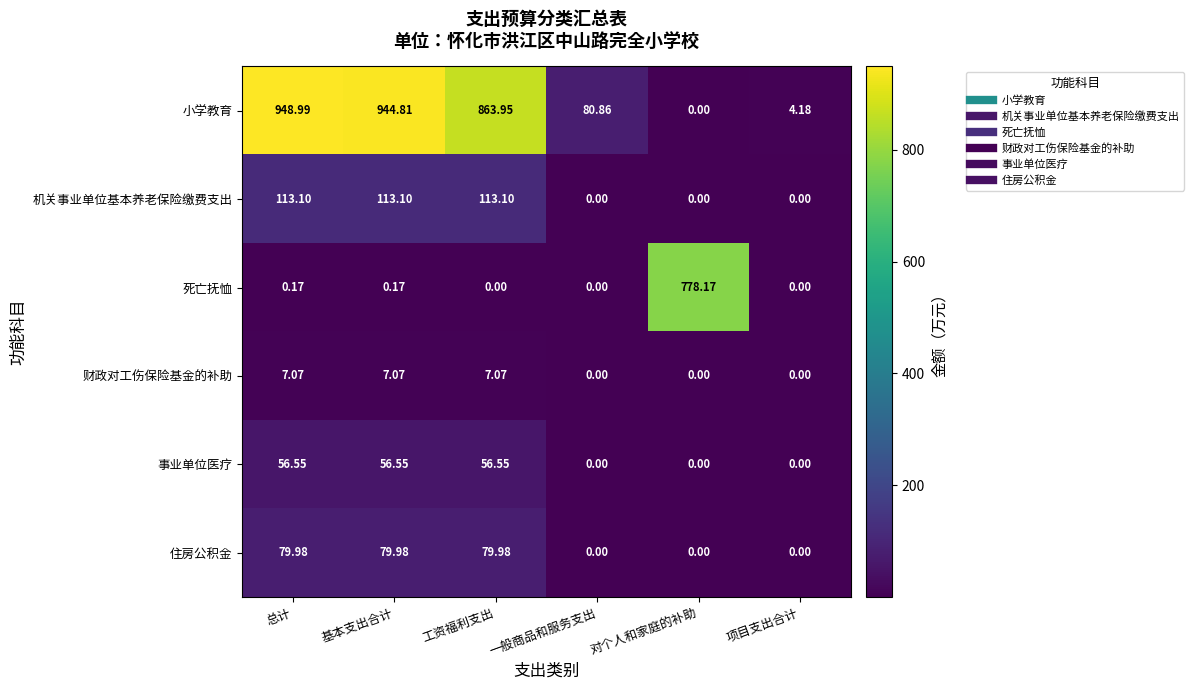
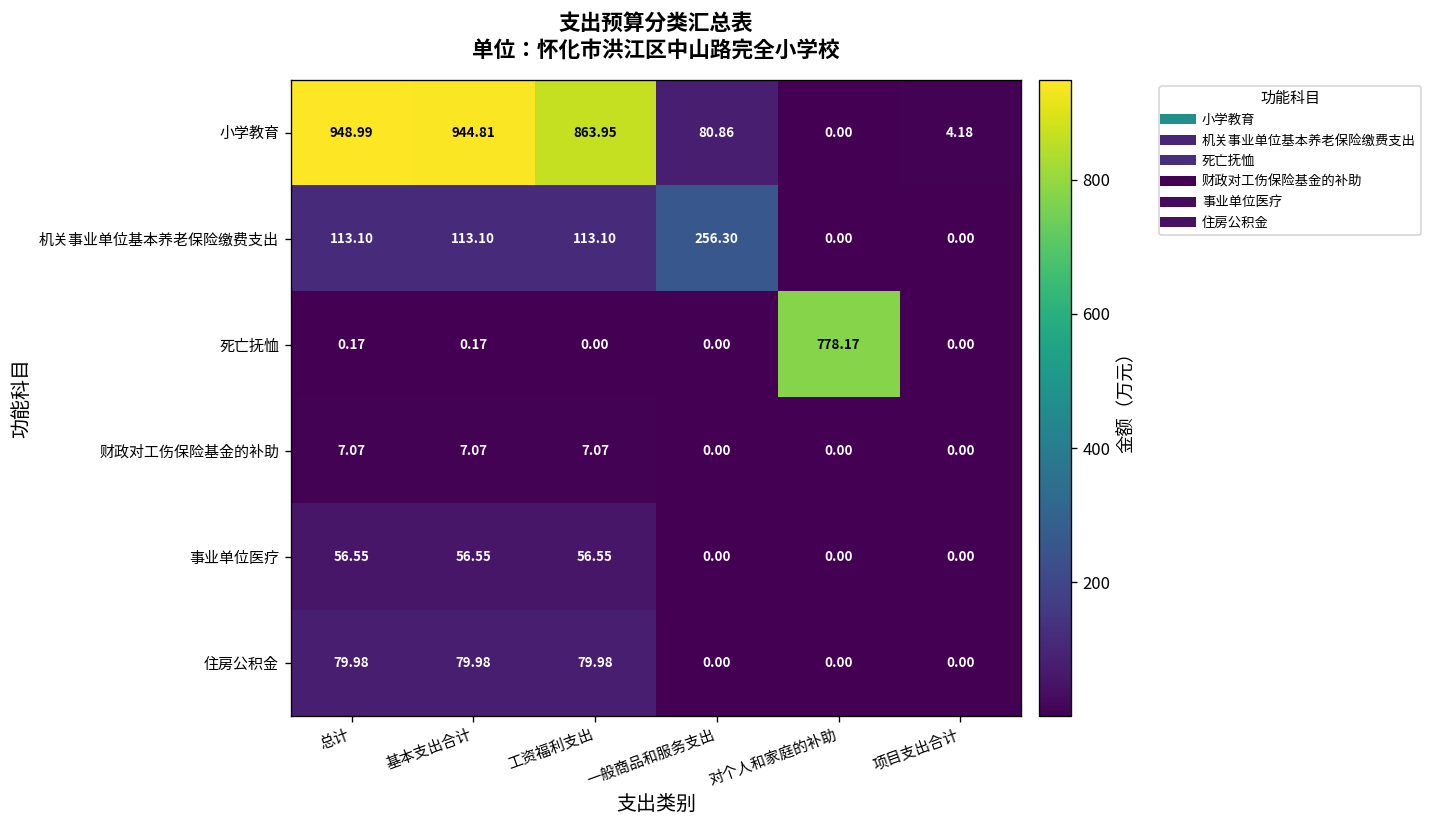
  {
    "小学教育": {
      "总计": 948.99,
      "基本支出合计": 944.81,
      "工资福利支出": 863.95,
      "一般商品和服务支出": 80.86,
      "对个人和家庭的补助": 0.00,
      "项目支出合计": 4.18
    },
    "机关事业单位基本养老保险缴费支出": {
      "总计": 113.10,
      "基本支出合计": 113.10,
      "工资福利支出": 113.10,
-     "一般商品和服务支出": 0.00,
+     "一般商品和服务支出": 256.30,
      "对个人和家庭的补助": 0.00,
      "项目支出合计": 0.00
    },
    "死亡抚恤": {
      "总计": 0.17,
      "基本支出合计": 0.17,
      "工资福利支出": 0.00,
      "一般商品和服务支出": 0.00,
      "对个人和家庭的补助": 778.17,
      "项目支出合计": 0.00
    },
    "财政对工伤保险基金的补助": {
      "总计": 7.07,
      "基本支出合计": 7.07,
      "工资福利支出": 7.07,
      "一般商品和服务支出": 0.00,
      "对个人和家庭的补助": 0.00,
      "项目支出合计": 0.00
    },
    "事业单位医疗": {
      "总计": 56.55,
      "基本支出合计": 56.55,
      "工资福利支出": 56.55,
      "一般商品和服务支出": 0.00,
      "对个人和家庭的补助": 0.00,
      "项目支出合计": 0.00
    },
    "住房公积金": {
      "总计": 79.98,
      "基本支出合计": 79.98,
      "工资福利支出": 79.98,
      "一般商品和服务支出": 0.00,
      "对个人和家庭的补助": 0.00,
      "项目支出合计": 0.00
    }
  }
